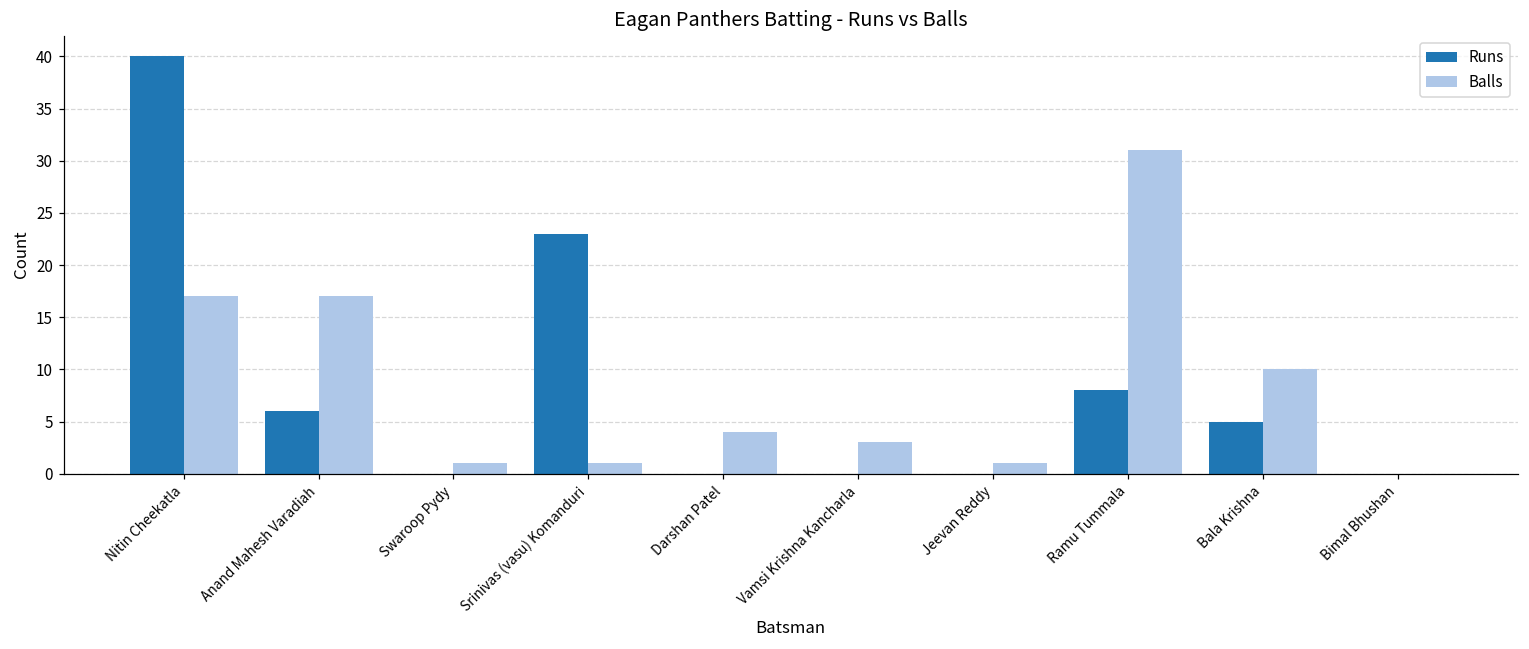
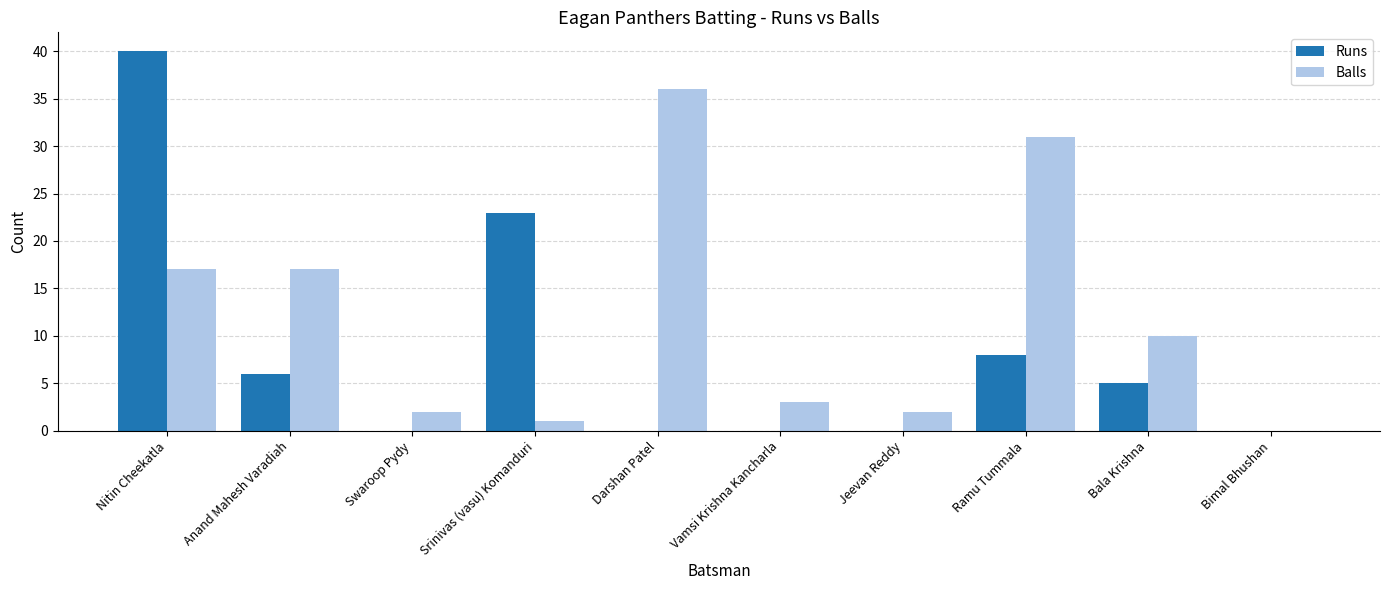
  {
    "Runs": {
      "Nitin Cheekatla": 40,
      "Anand Mahesh Varadiah": 6,
      "Swaroop Pydy": 0,
      "Srinivas (vasu) Komanduri": 23,
      "Darshan Patel": 0,
      "Vamsi Krishna Kancharla": 0,
      "Jeevan Reddy": 0,
      "Ramu Tummala": 8,
      "Bala Krishna": 5,
      "Bimal Bhushan": 0
    },
    "Balls": {
      "Nitin Cheekatla": 17,
      "Anand Mahesh Varadiah": 17,
-     "Swaroop Pydy": 1,
+     "Swaroop Pydy": 2,
      "Srinivas (vasu) Komanduri": 1,
-     "Darshan Patel": 4,
+     "Darshan Patel": 36,
      "Vamsi Krishna Kancharla": 3,
-     "Jeevan Reddy": 1,
+     "Jeevan Reddy": 2,
      "Ramu Tummala": 31,
      "Bala Krishna": 10,
      "Bimal Bhushan": 0
    }
  }
